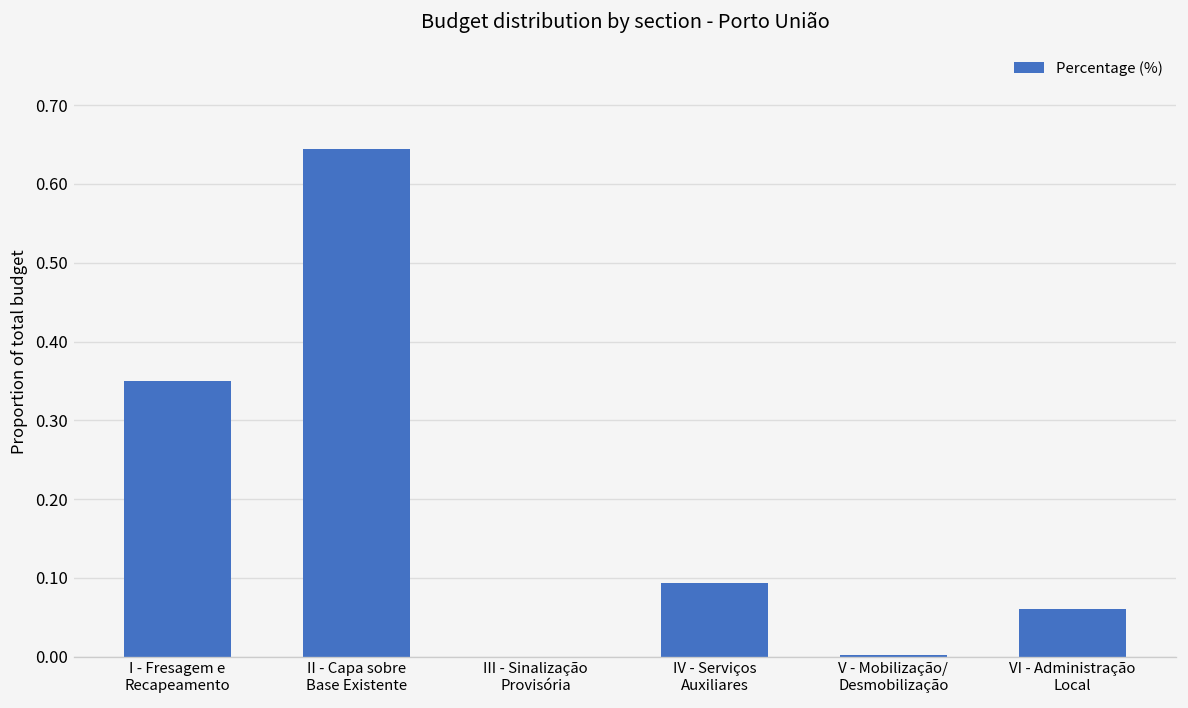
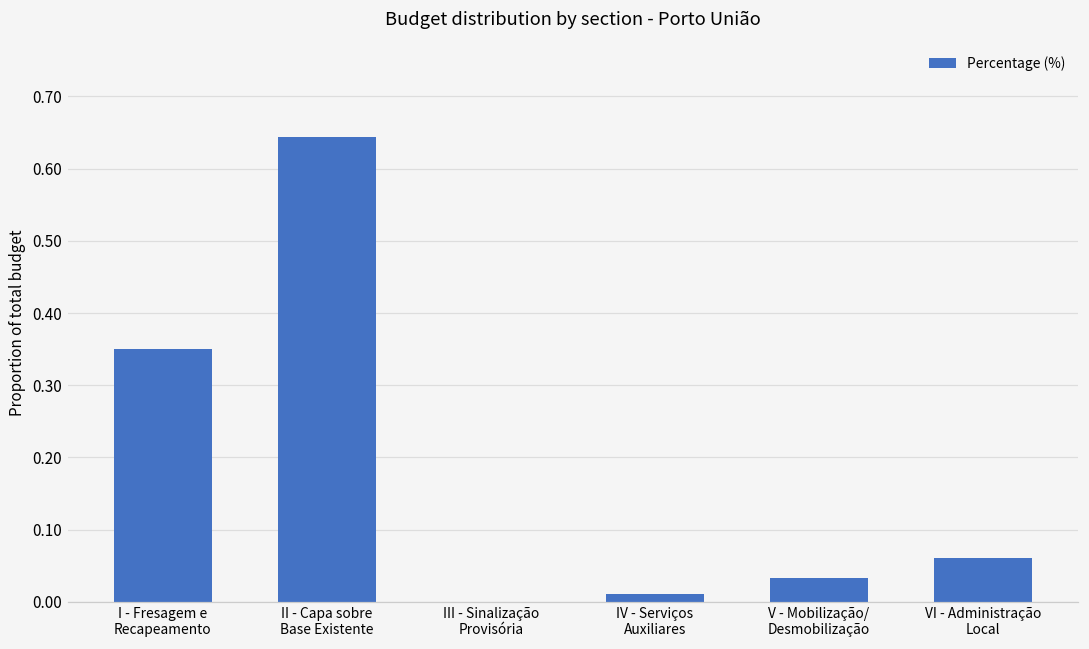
  {
    "I - Fresagem e Recapeamento": 0.35,
    "II - Capa sobre Base Existente": 0.64,
-   "IV - Serviços Auxiliares": 0.09,
-   "V - Mobilização/ Desmobilização": 0.00,
+   "IV - Serviços Auxiliares": 0.01,
+   "V - Mobilização/ Desmobilização": 0.03,
    "VI - Administração Local": 0.06
  }
